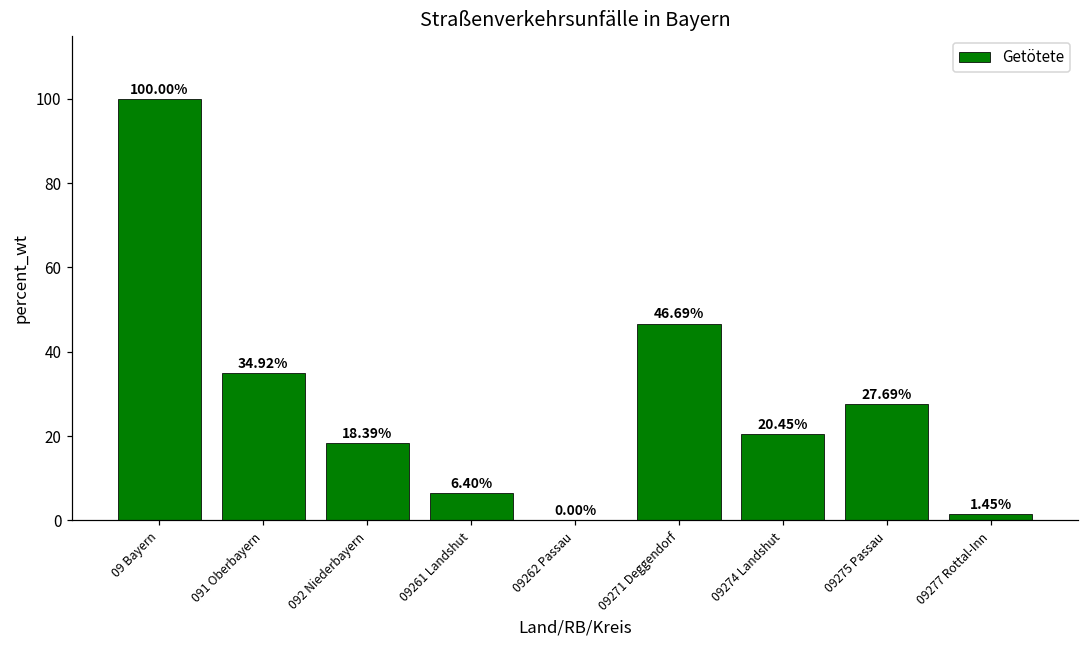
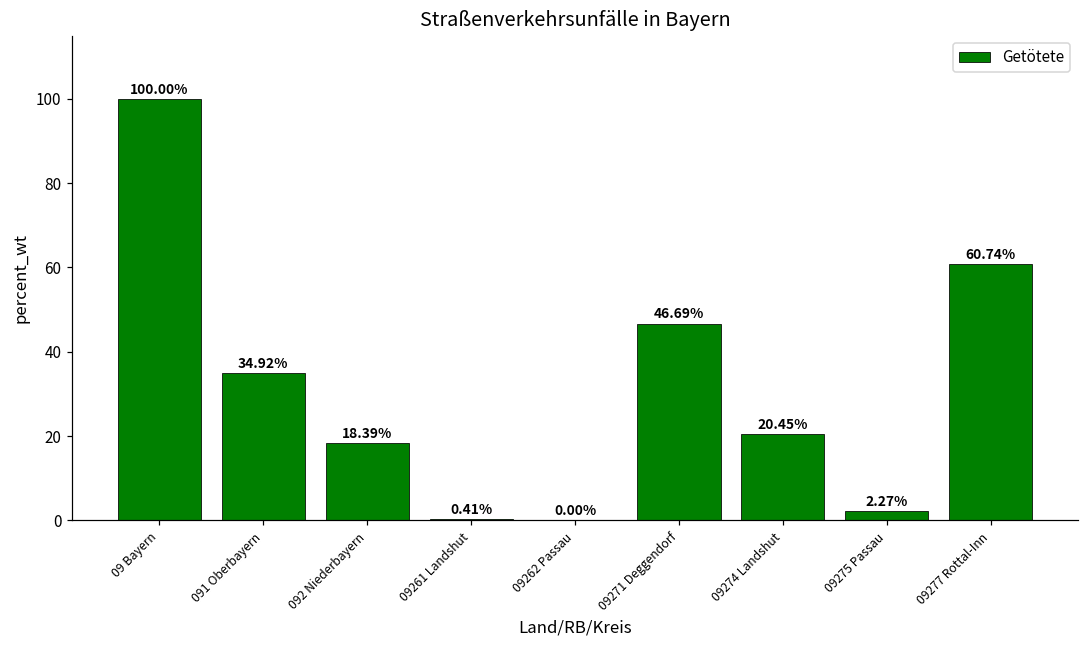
  {
    "09 Bayern": "100.00%",
    "091 Oberbayern": "34.92%",
    "092 Niederbayern": "18.39%",
-   "09261 Landshut": "6.40%",
+   "09261 Landshut": "0.41%",
    "09262 Passau": "0.00%",
    "09271 Deggendorf": "46.69%",
    "09274 Landshut": "20.45%",
-   "09275 Passau": "27.69%",
-   "09277 Rottal-Inn": "1.45%"
+   "09275 Passau": "2.27%",
+   "09277 Rottal-Inn": "60.74%"
  }
